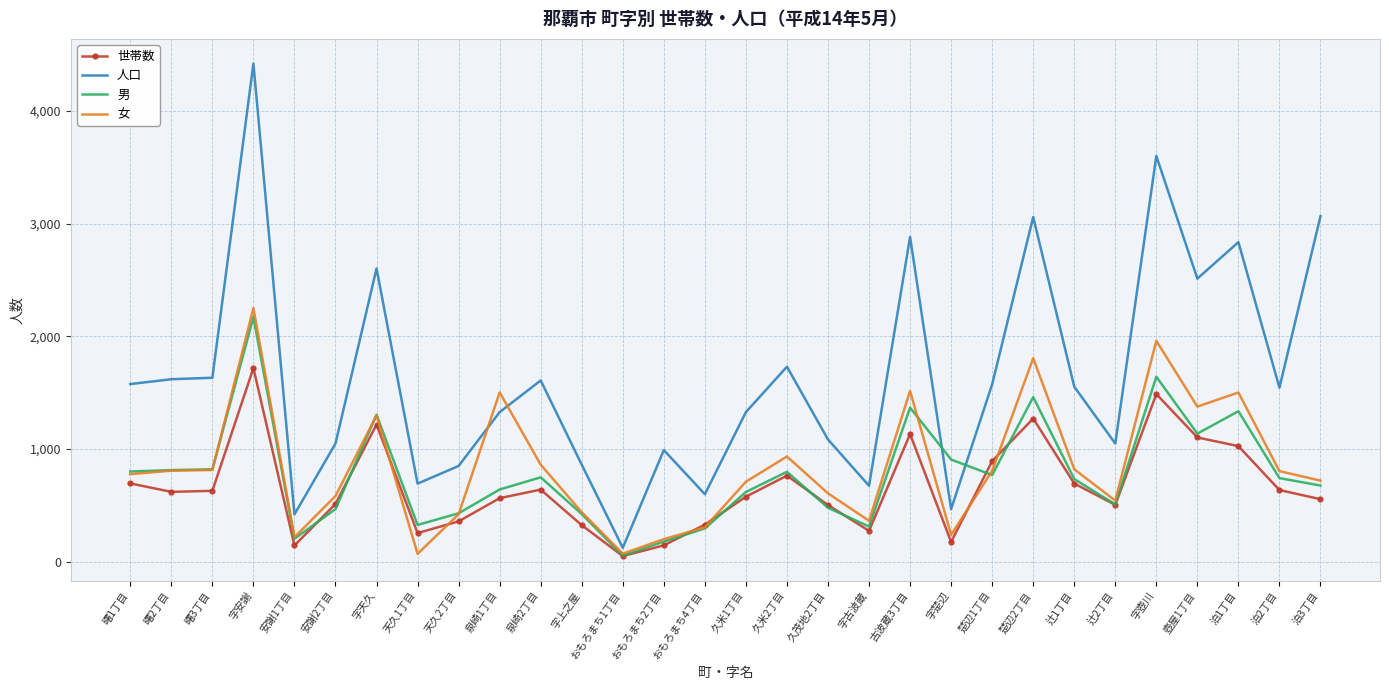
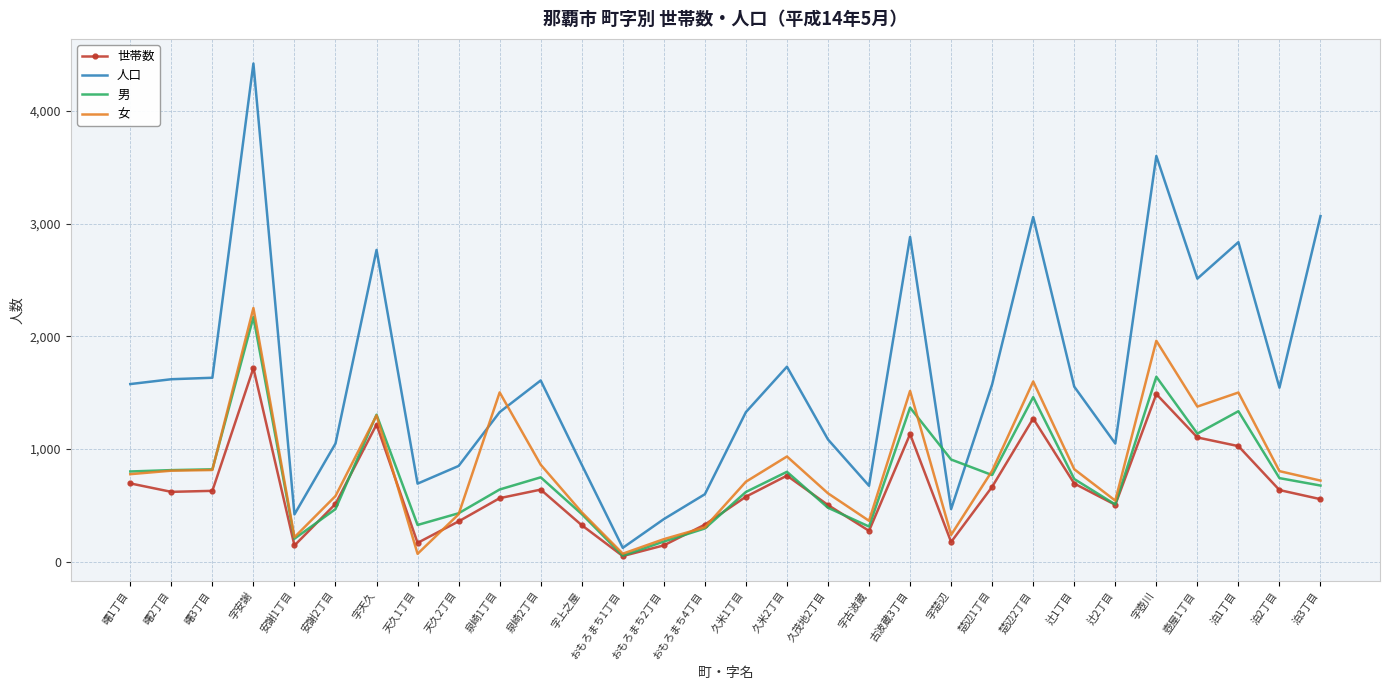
  {
    "世帯数": {
      "曙1丁目": "690",
      "曙2丁目": "620",
      "曙3丁目": "630",
      "字安謝": "1,720",
      "安謝1丁目": "140",
      "安謝2丁目": "510",
      "字天久": "1,220",
-     "天久1丁目": "250",
+     "天久1丁目": "170",
      "天久2丁目": "360",
      "泉崎1丁目": "560",
      "泉崎2丁目": "640",
      "字上之屋": "320",
      "おもろまち2丁目": "140",
      "おもろまち4丁目": "330",
      "久米1丁目": "580",
      "久米2丁目": "760",
      "久茂地2丁目": "500",
      "字古波蔵": "270",
      "古波蔵3丁目": "1,130",
      "字楚辺": "170",
-     "楚辺1丁目": "890",
+     "楚辺1丁目": "660",
      "楚辺2丁目": "1,270",
      "辻1丁目": "690",
      "字壺川": "1,490",
      "壺屋1丁目": "1,100",
      "泊1丁目": "1,030",
      "泊2丁目": "640",
      "泊3丁目": "550"
    },
    "人口": {
      "曙1丁目": "1,580",
      "曙2丁目": "1,620",
      "曙3丁目": "1,630",
      "字安謝": "4,420",
      "安謝1丁目": "420",
      "安謝2丁目": "1,050",
-     "字天久": "2,600",
+     "字天久": "2,770",
      "天久1丁目": "690",
      "天久2丁目": "850",
      "泉崎1丁目": "1,330",
      "泉崎2丁目": "1,610",
      "字上之屋": "860",
      "おもろまち1丁目": "120",
-     "おもろまち2丁目": "990",
+     "おもろまち2丁目": "380",
      "おもろまち4丁目": "600",
      "久米1丁目": "1,330",
      "久米2丁目": "1,730",
      "久茂地2丁目": "1,080",
      "字古波蔵": "670",
      "古波蔵3丁目": "2,880",
      "字楚辺": "470",
      "楚辺1丁目": "1,570",
      "楚辺2丁目": "3,060",
      "辻1丁目": "1,550",
      "辻2丁目": "1,050",
      "字壺川": "3,600",
      "壺屋1丁目": "2,510",
      "泊1丁目": "2,840",
      "泊2丁目": "1,540",
      "泊3丁目": "3,070"
    },
    "男": {
      "曙1丁目": "800",
      "字安謝": "2,170",
      "安謝2丁目": "470",
      "天久1丁目": "330",
      "泉崎1丁目": "640",
      "泉崎2丁目": "750",
      "久米1丁目": "620",
      "久米2丁目": "800",
      "久茂地2丁目": "480",
      "字古波蔵": "310",
      "古波蔵3丁目": "1,370",
      "字楚辺": "910",
      "楚辺1丁目": "770",
      "楚辺2丁目": "1,460",
      "辻1丁目": "730",
      "字壺川": "1,640",
      "壺屋1丁目": "1,140",
      "泊1丁目": "1,340",
      "泊2丁目": "740",
      "泊3丁目": "680"
    },
    "女": {
      "曙1丁目": "780",
      "字安謝": "2,250",
      "安謝2丁目": "580",
      "天久1丁目": "70",
      "泉崎1丁目": "1,500",
      "泉崎2丁目": "860",
      "久米1丁目": "710",
      "久米2丁目": "930",
      "久茂地2丁目": "610",
      "字古波蔵": "360",
      "古波蔵3丁目": "1,520",
      "字楚辺": "240",
      "楚辺1丁目": "810",
-     "楚辺2丁目": "1,810",
+     "楚辺2丁目": "1,600",
      "辻1丁目": "820",
      "辻2丁目": "540",
      "字壺川": "1,960",
      "壺屋1丁目": "1,380",
      "泊1丁目": "1,500",
      "泊2丁目": "800",
      "泊3丁目": "720"
    }
  }
